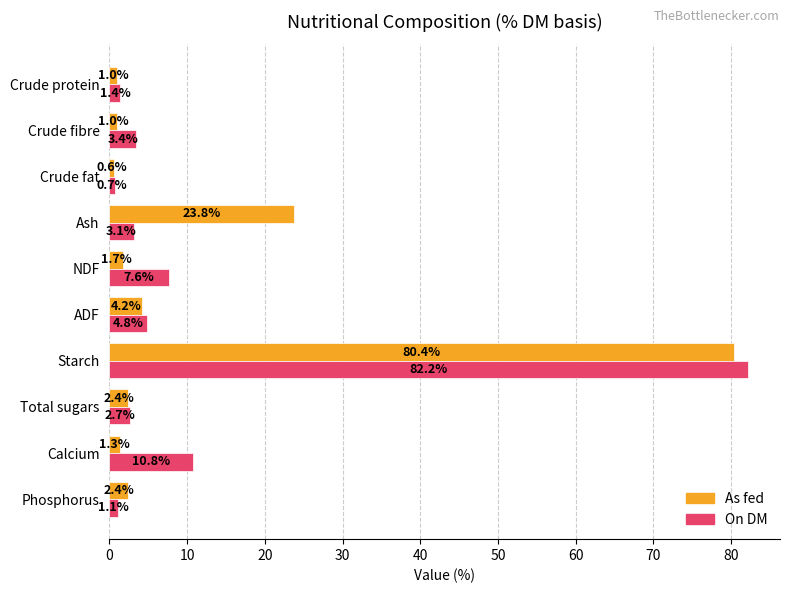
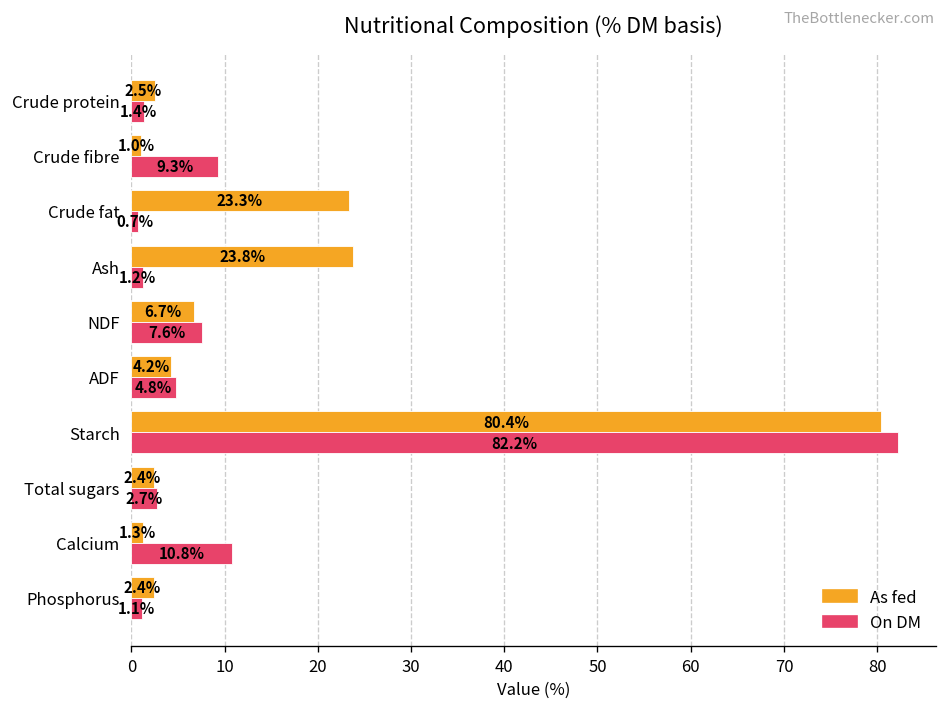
  {
    "As fed": {
-     "Crude protein": "1.0%",
+     "Crude protein": "2.5%",
      "Crude fibre": "1.0%",
-     "Crude fat": "0.6%",
+     "Crude fat": "23.3%",
      "Ash": "23.8%",
-     "NDF": "1.7%",
+     "NDF": "6.7%",
      "ADF": "4.2%",
      "Starch": "80.4%",
      "Total sugars": "2.4%",
      "Calcium": "1.3%",
      "Phosphorus": "2.4%"
    },
    "On DM": {
      "Crude protein": "1.4%",
-     "Crude fibre": "3.4%",
+     "Crude fibre": "9.3%",
      "Crude fat": "0.7%",
-     "Ash": "3.1%",
+     "Ash": "1.2%",
      "NDF": "7.6%",
      "ADF": "4.8%",
      "Starch": "82.2%",
      "Total sugars": "2.7%",
      "Calcium": "10.8%",
      "Phosphorus": "1.1%"
    }
  }
